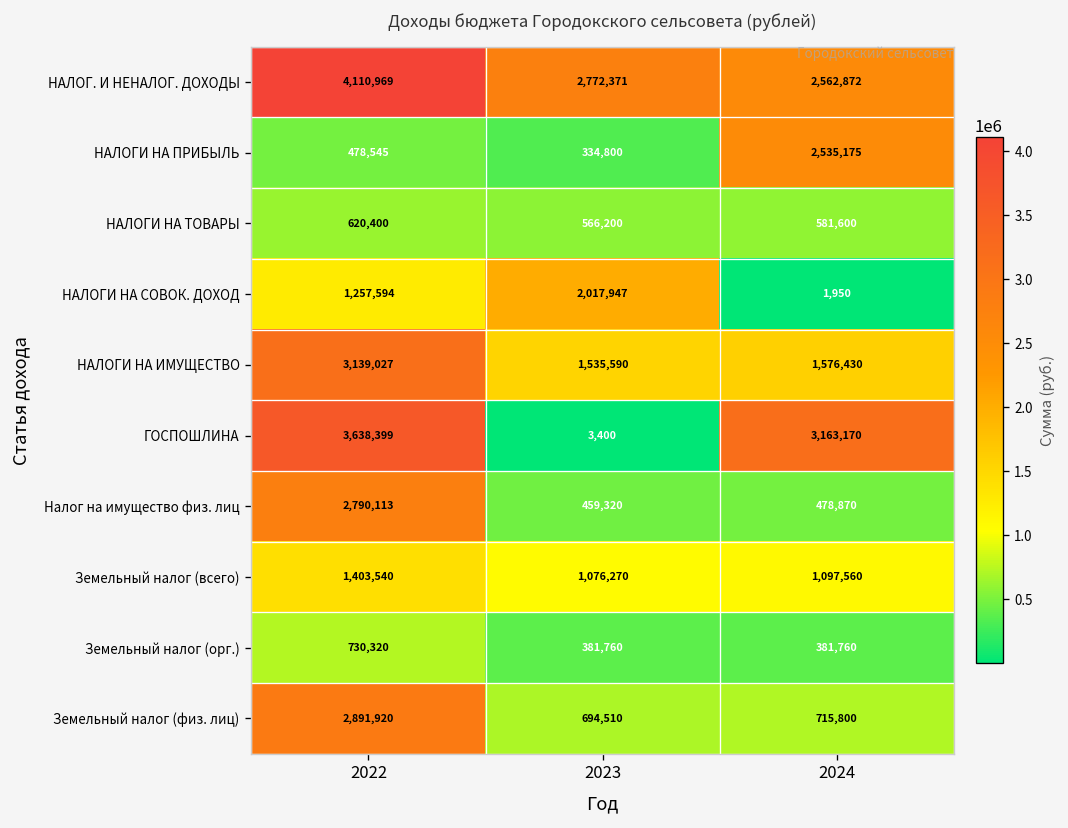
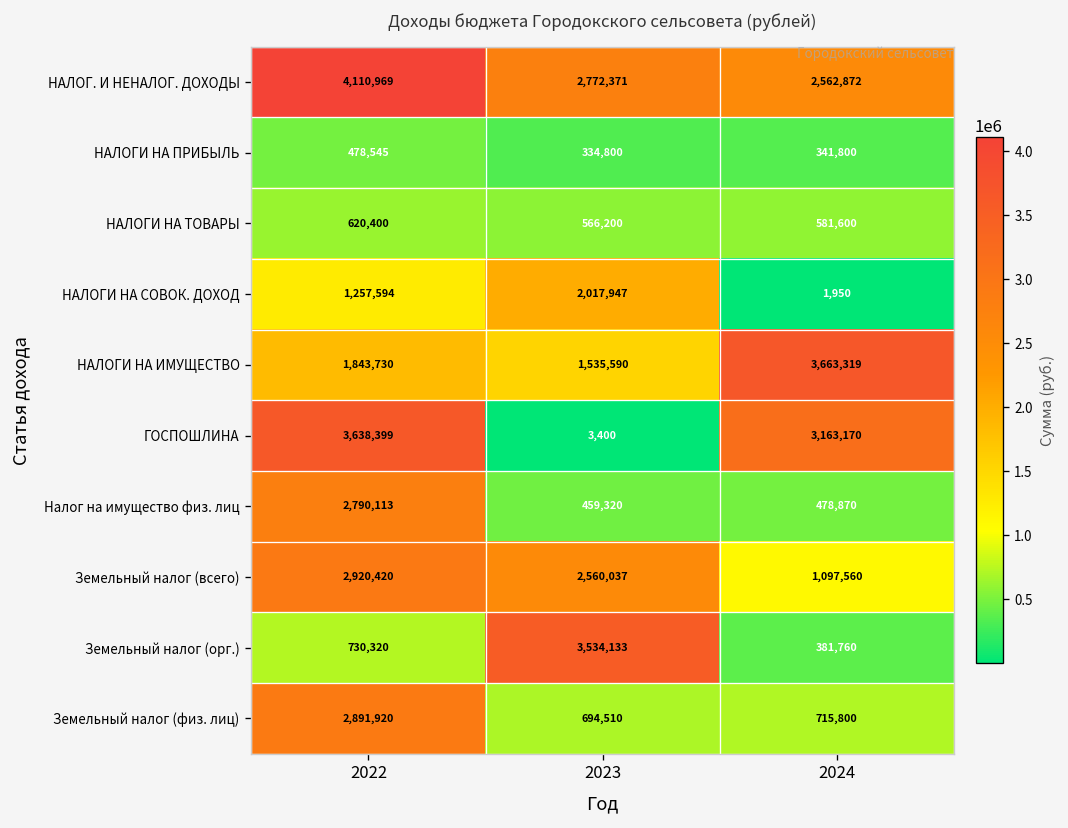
  {
    "НАЛОГ. И НЕНАЛОГ. ДОХОДЫ": {
      "2022": "4,110,969",
      "2023": "2,772,371"
    },
    "НАЛОГИ НА ПРИБЫЛЬ": {
      "2022": "478,545",
      "2023": "334,800",
-     "2024": "2,535,175"
+     "2024": "341,800"
    },
    "НАЛОГИ НА ТОВАРЫ": {
      "2022": "620,400",
      "2023": "566,200",
      "2024": "581,600"
    },
    "НАЛОГИ НА СОВОК. ДОХОД": {
      "2022": "1,257,594",
      "2023": "2,017,947",
      "2024": "1,950"
    },
    "НАЛОГИ НА ИМУЩЕСТВО": {
-     "2022": "3,139,027",
+     "2022": "1,843,730",
      "2023": "1,535,590",
-     "2024": "1,576,430"
+     "2024": "3,663,319"
    },
    "ГОСПОШЛИНА": {
      "2022": "3,638,399",
      "2023": "3,400",
      "2024": "3,163,170"
    },
    "Налог на имущество физ. лиц": {
      "2022": "2,790,113",
      "2023": "459,320",
      "2024": "478,870"
    },
    "Земельный налог (всего)": {
-     "2022": "1,403,540",
-     "2023": "1,076,270",
+     "2022": "2,920,420",
+     "2023": "2,560,037",
      "2024": "1,097,560"
    },
    "Земельный налог (орг.)": {
      "2022": "730,320",
-     "2023": "381,760",
+     "2023": "3,534,133",
      "2024": "381,760"
    },
    "Земельный налог (физ. лиц)": {
      "2022": "2,891,920",
      "2023": "694,510",
      "2024": "715,800"
    }
  }
